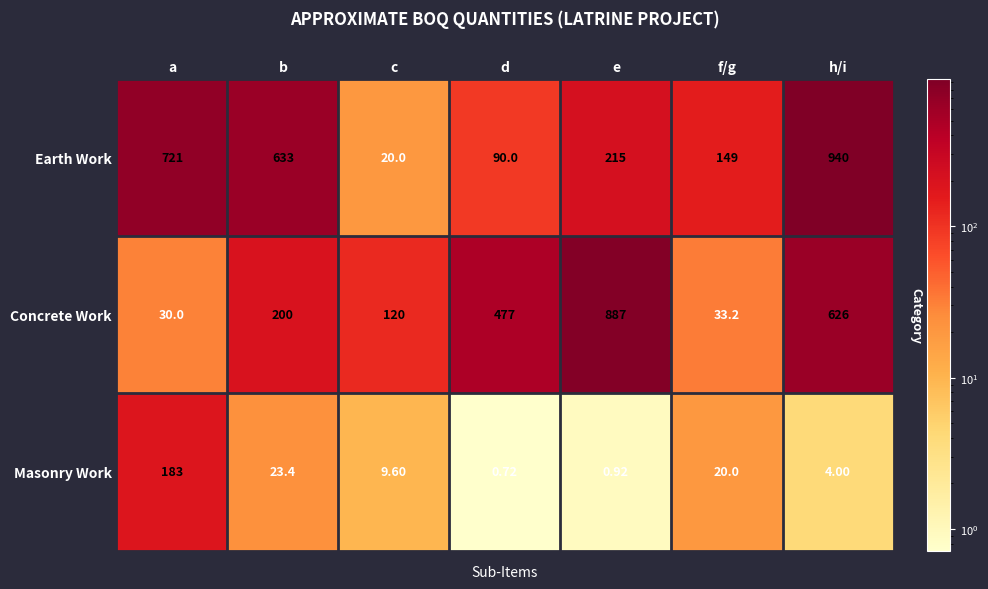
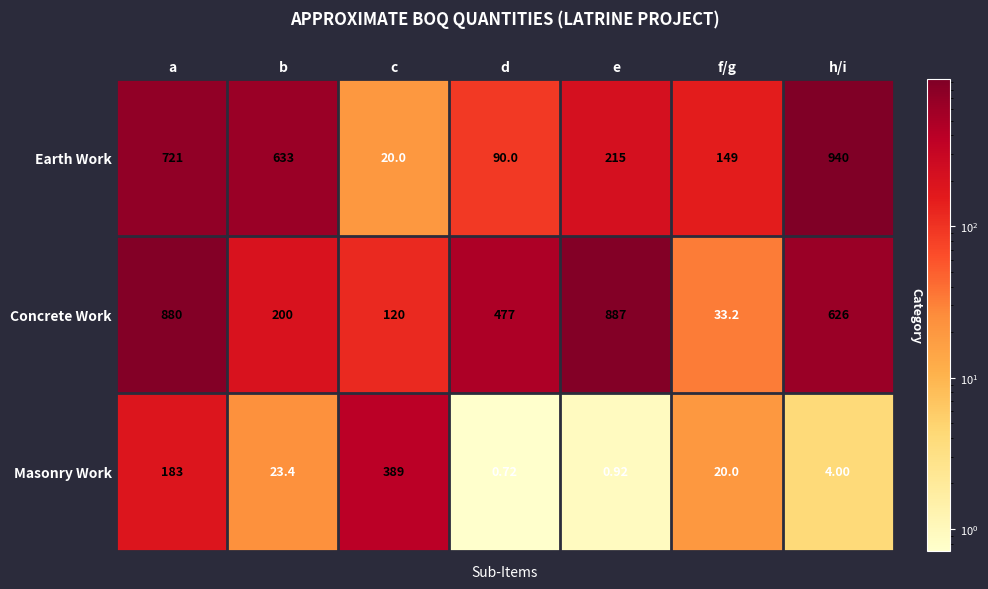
  {
    "Earth Work": {
      "a": 721,
      "b": 633,
      "c": 20.0,
      "d": 90.0,
      "e": 215,
      "f/g": 149,
      "h/i": 940
    },
    "Concrete Work": {
-     "a": 30.0,
+     "a": 880,
      "b": 200,
      "c": 120,
      "d": 477,
      "e": 887,
      "f/g": 33.2,
      "h/i": 626
    },
    "Masonry Work": {
      "a": 183,
      "b": 23.4,
-     "c": 9.60,
+     "c": 389,
      "d": 0.72,
      "e": 0.92,
      "f/g": 20.0,
      "h/i": 4.00
    }
  }
